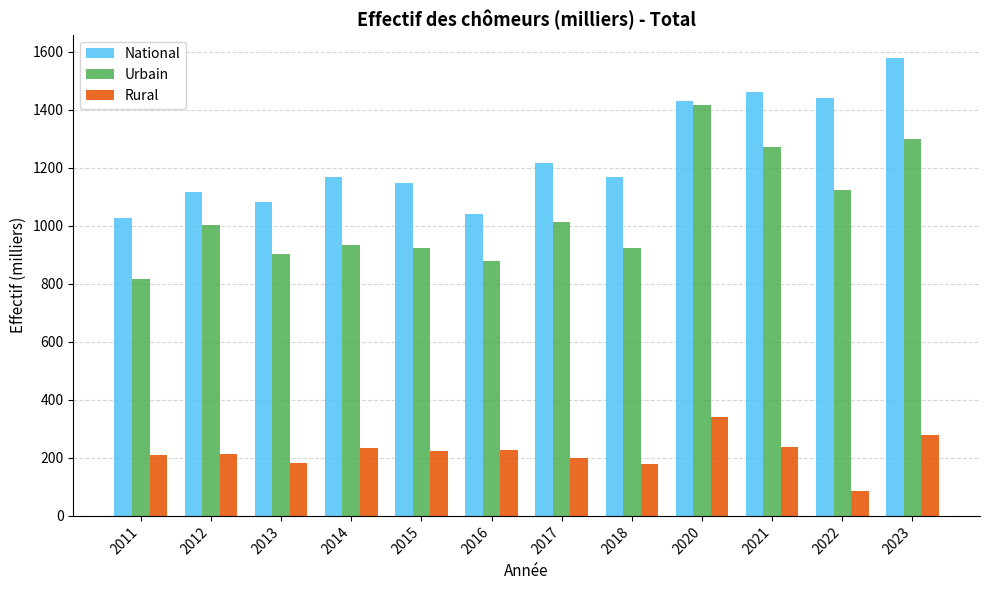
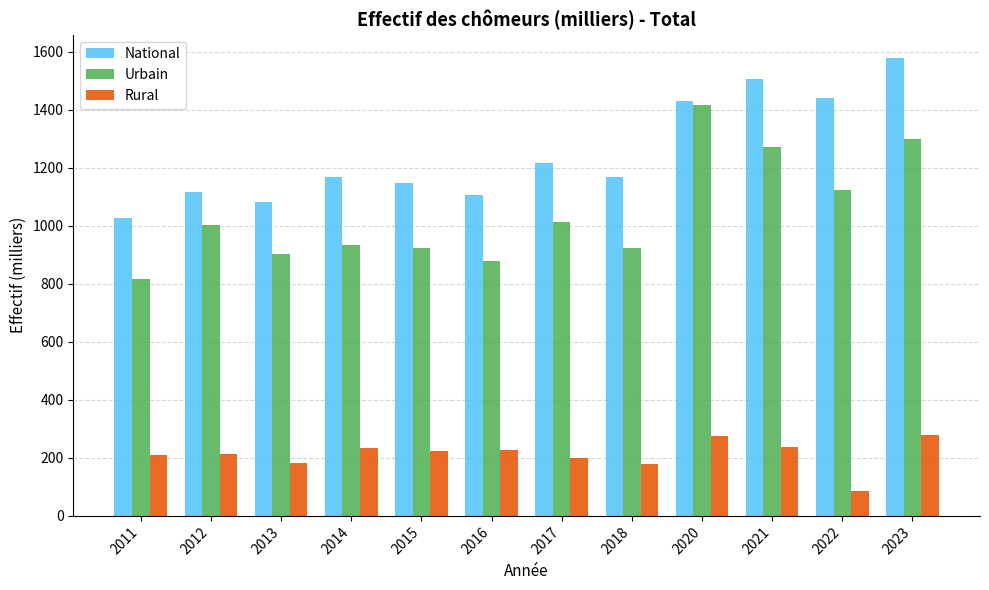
  {
    "National": {
      "2011": 1030,
      "2012": 1120,
      "2013": 1080,
      "2014": 1170,
      "2015": 1150,
-     "2016": 1040,
+     "2016": 1110,
      "2017": 1220,
      "2018": 1170,
      "2020": 1430,
-     "2021": 1460,
+     "2021": 1510,
      "2022": 1440,
      "2023": 1580
    },
    "Urbain": {
      "2011": 820,
      "2012": 1000,
      "2013": 900,
      "2014": 940,
      "2015": 920,
      "2016": 880,
      "2017": 1020,
      "2018": 920,
      "2020": 1420,
      "2021": 1270,
      "2022": 1120,
      "2023": 1300
    },
    "Rural": {
      "2011": 210,
      "2012": 210,
      "2013": 180,
      "2014": 230,
      "2015": 220,
      "2016": 230,
      "2017": 200,
      "2018": 180,
-     "2020": 340,
+     "2020": 280,
      "2021": 240,
      "2022": 90,
      "2023": 280
    }
  }
